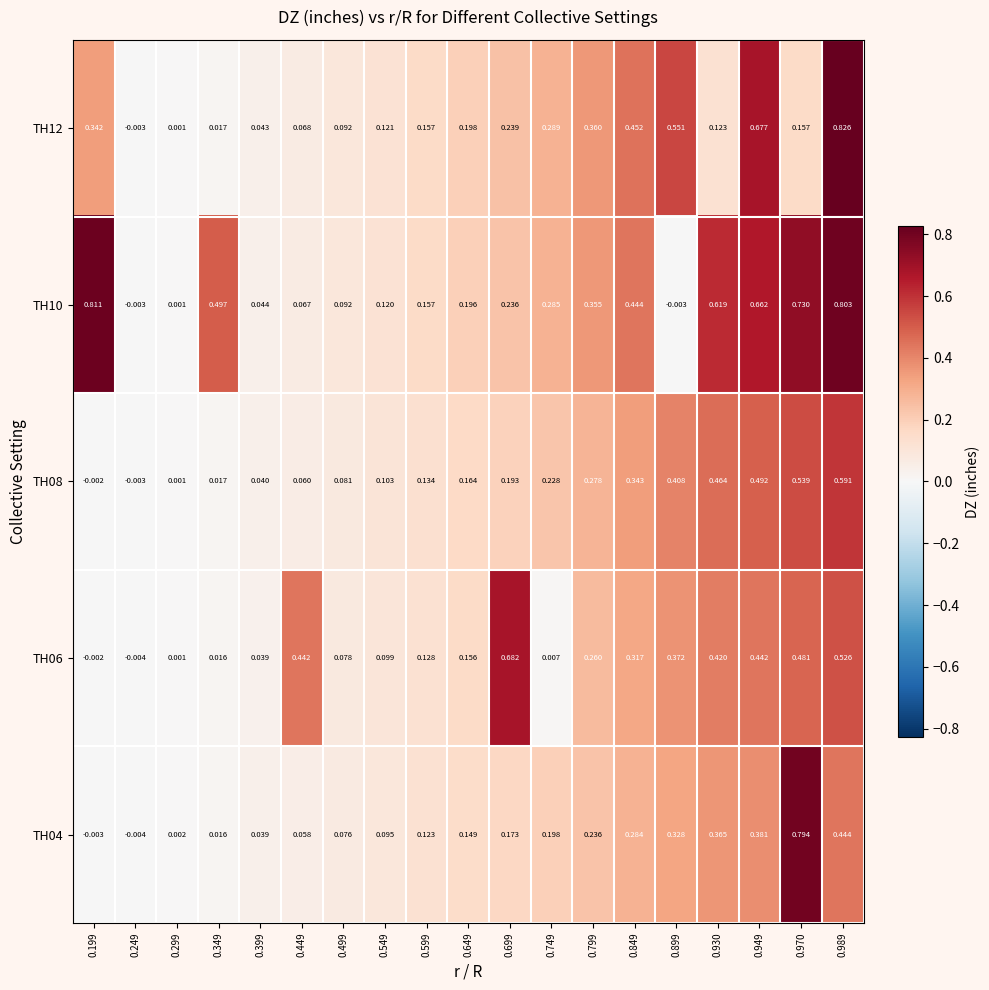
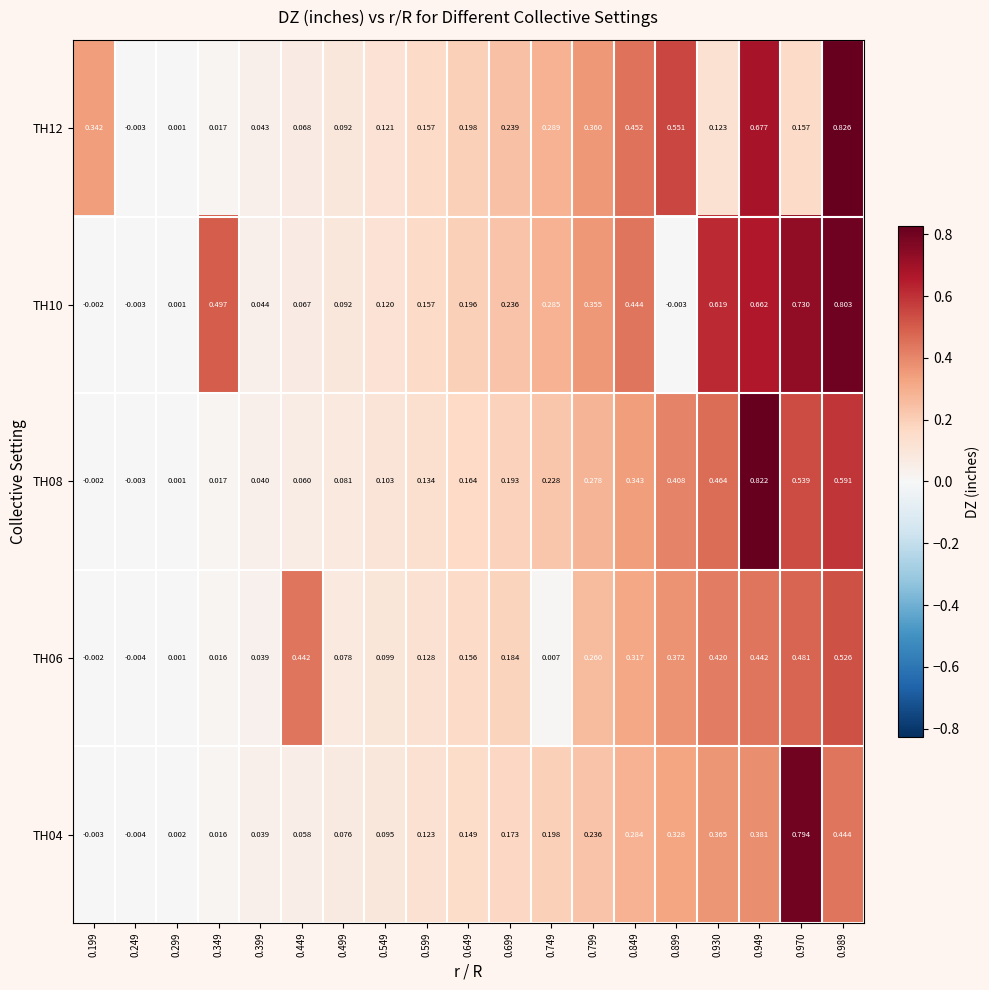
  {
    "TH12": {
      "0.199": 0.342,
      "0.249": -0.003,
      "0.299": 0.001,
      "0.349": 0.017,
      "0.399": 0.043,
      "0.449": 0.068,
      "0.499": 0.092,
      "0.549": 0.121,
      "0.599": 0.157,
      "0.649": 0.198,
      "0.699": 0.239,
      "0.749": 0.289,
      "0.799": 0.360,
      "0.849": 0.452,
      "0.899": 0.551,
      "0.930": 0.123,
      "0.949": 0.677,
      "0.970": 0.157,
      "0.989": 0.826
    },
    "TH10": {
-     "0.199": 0.811,
+     "0.199": -0.002,
      "0.249": -0.003,
      "0.299": 0.001,
      "0.349": 0.497,
      "0.399": 0.044,
      "0.449": 0.067,
      "0.499": 0.092,
      "0.549": 0.120,
      "0.599": 0.157,
      "0.649": 0.196,
      "0.699": 0.236,
      "0.749": 0.285,
      "0.799": 0.355,
      "0.849": 0.444,
      "0.899": -0.003,
      "0.930": 0.619,
      "0.949": 0.662,
      "0.970": 0.730,
      "0.989": 0.803
    },
    "TH08": {
      "0.199": -0.002,
      "0.249": -0.003,
      "0.299": 0.001,
      "0.349": 0.017,
      "0.399": 0.040,
      "0.449": 0.060,
      "0.499": 0.081,
      "0.549": 0.103,
      "0.599": 0.134,
      "0.649": 0.164,
      "0.699": 0.193,
      "0.749": 0.228,
      "0.799": 0.278,
      "0.849": 0.343,
      "0.899": 0.408,
      "0.930": 0.464,
-     "0.949": 0.492,
+     "0.949": 0.822,
      "0.970": 0.539,
      "0.989": 0.591
    },
    "TH06": {
      "0.199": -0.002,
      "0.249": -0.004,
      "0.299": 0.001,
      "0.349": 0.016,
      "0.399": 0.039,
      "0.449": 0.442,
      "0.499": 0.078,
      "0.549": 0.099,
      "0.599": 0.128,
      "0.649": 0.156,
-     "0.699": 0.682,
+     "0.699": 0.184,
      "0.749": 0.007,
      "0.799": 0.260,
      "0.849": 0.317,
      "0.899": 0.372,
      "0.930": 0.420,
      "0.949": 0.442,
      "0.970": 0.481,
      "0.989": 0.526
    },
    "TH04": {
      "0.199": -0.003,
      "0.249": -0.004,
      "0.299": 0.002,
      "0.349": 0.016,
      "0.399": 0.039,
      "0.449": 0.058,
      "0.499": 0.076,
      "0.549": 0.095,
      "0.599": 0.123,
      "0.649": 0.149,
      "0.699": 0.173,
      "0.749": 0.198,
      "0.799": 0.236,
      "0.849": 0.284,
      "0.899": 0.328,
      "0.930": 0.365,
      "0.949": 0.381,
      "0.970": 0.794,
      "0.989": 0.444
    }
  }
